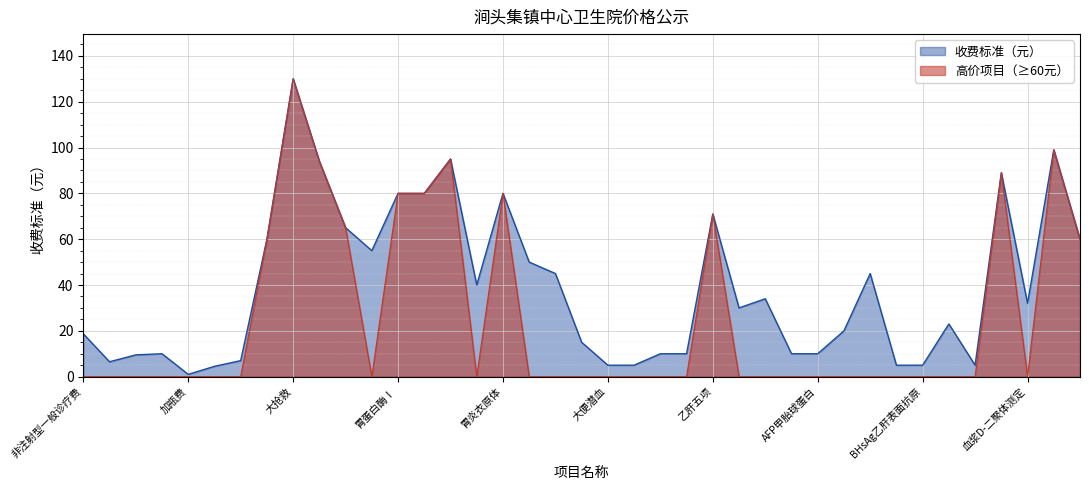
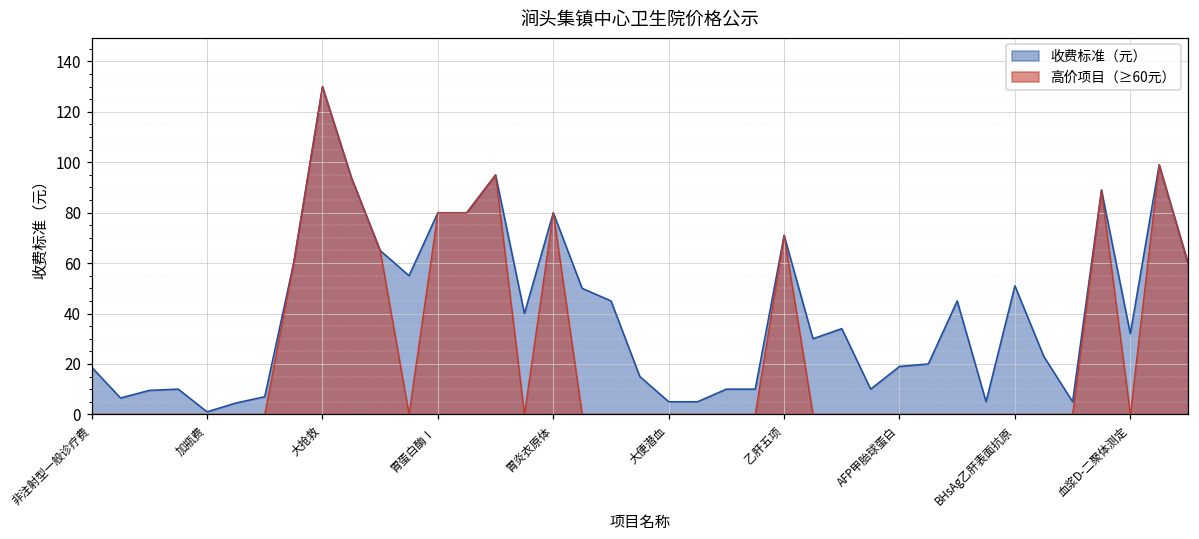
  {
    "收费标准（元）": {
      "非注射型一般诊疗费": 19,
      "大便潜血": 5,
-     "AFP甲胎球蛋白": 10,
-     "BHsAg乙肝表面抗原": 5,
+     "AFP甲胎球蛋白": 19,
+     "BHsAg乙肝表面抗原": 51,
      "血浆D-二聚体测定": 32
    },
    "高价项目（≥60元）": {
      "非注射型一般诊疗费": 0,
      "大便潜血": 0,
      "AFP甲胎球蛋白": 0,
      "BHsAg乙肝表面抗原": 0,
      "血浆D-二聚体测定": 0
    }
  }
